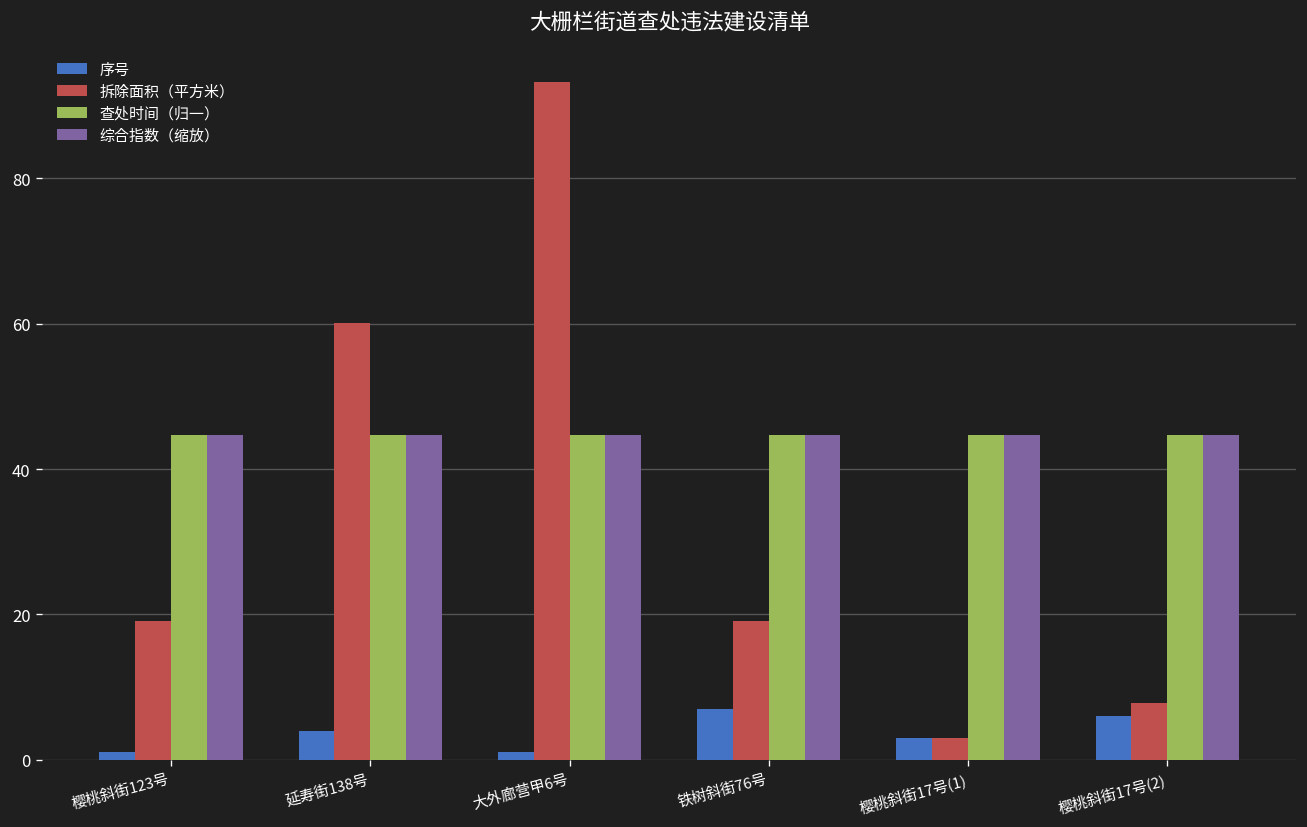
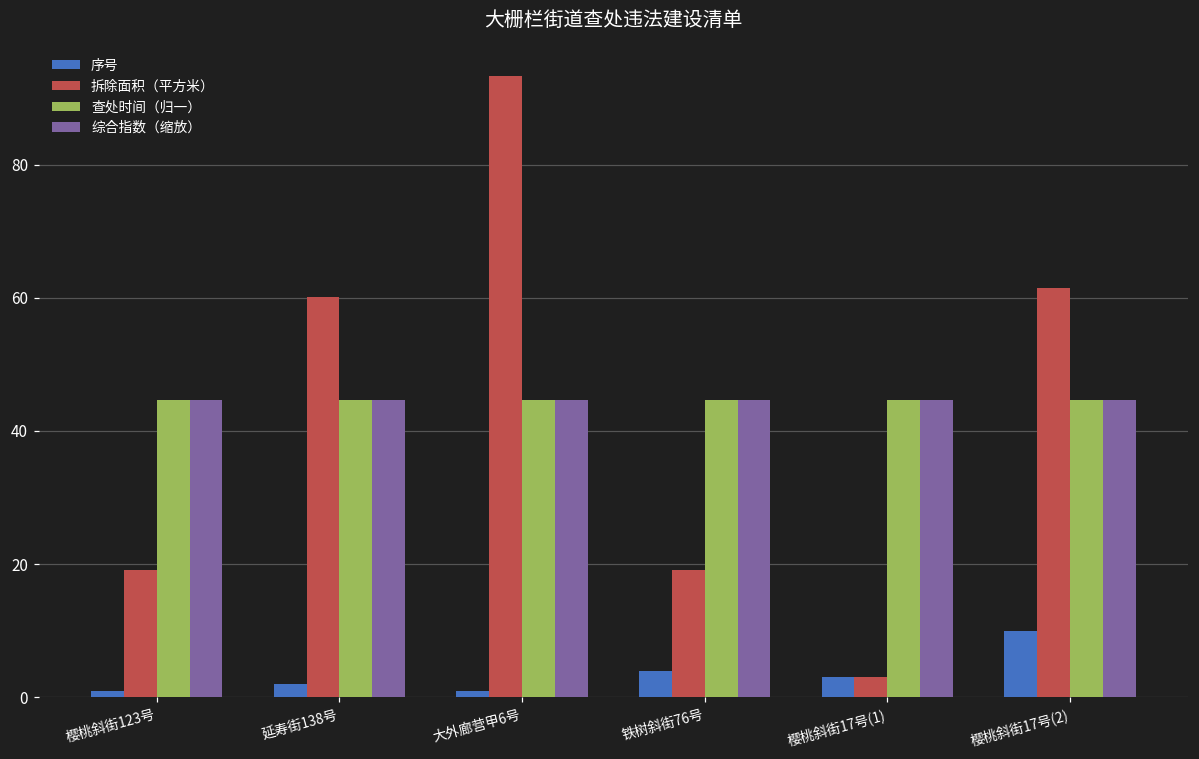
  {
    "序号": {
      "樱桃斜街123号": 1,
-     "延寿街138号": 4,
+     "延寿街138号": 2,
      "大外廊营甲6号": 1,
-     "铁树斜街76号": 7,
+     "铁树斜街76号": 4,
      "樱桃斜街17号(1)": 3,
-     "樱桃斜街17号(2)": 6
+     "樱桃斜街17号(2)": 10
    },
    "拆除面积（平方米）": {
      "樱桃斜街123号": 19,
      "延寿街138号": 60,
      "大外廊营甲6号": 93,
      "铁树斜街76号": 19,
      "樱桃斜街17号(1)": 3,
-     "樱桃斜街17号(2)": 8
+     "樱桃斜街17号(2)": 61
    },
    "查处时间（归一）": {
      "樱桃斜街123号": 45,
      "延寿街138号": 45,
      "大外廊营甲6号": 45,
      "铁树斜街76号": 45,
      "樱桃斜街17号(1)": 45,
      "樱桃斜街17号(2)": 45
    },
    "综合指数（缩放）": {
      "樱桃斜街123号": 45,
      "延寿街138号": 45,
      "大外廊营甲6号": 45,
      "铁树斜街76号": 45,
      "樱桃斜街17号(1)": 45,
      "樱桃斜街17号(2)": 45
    }
  }
